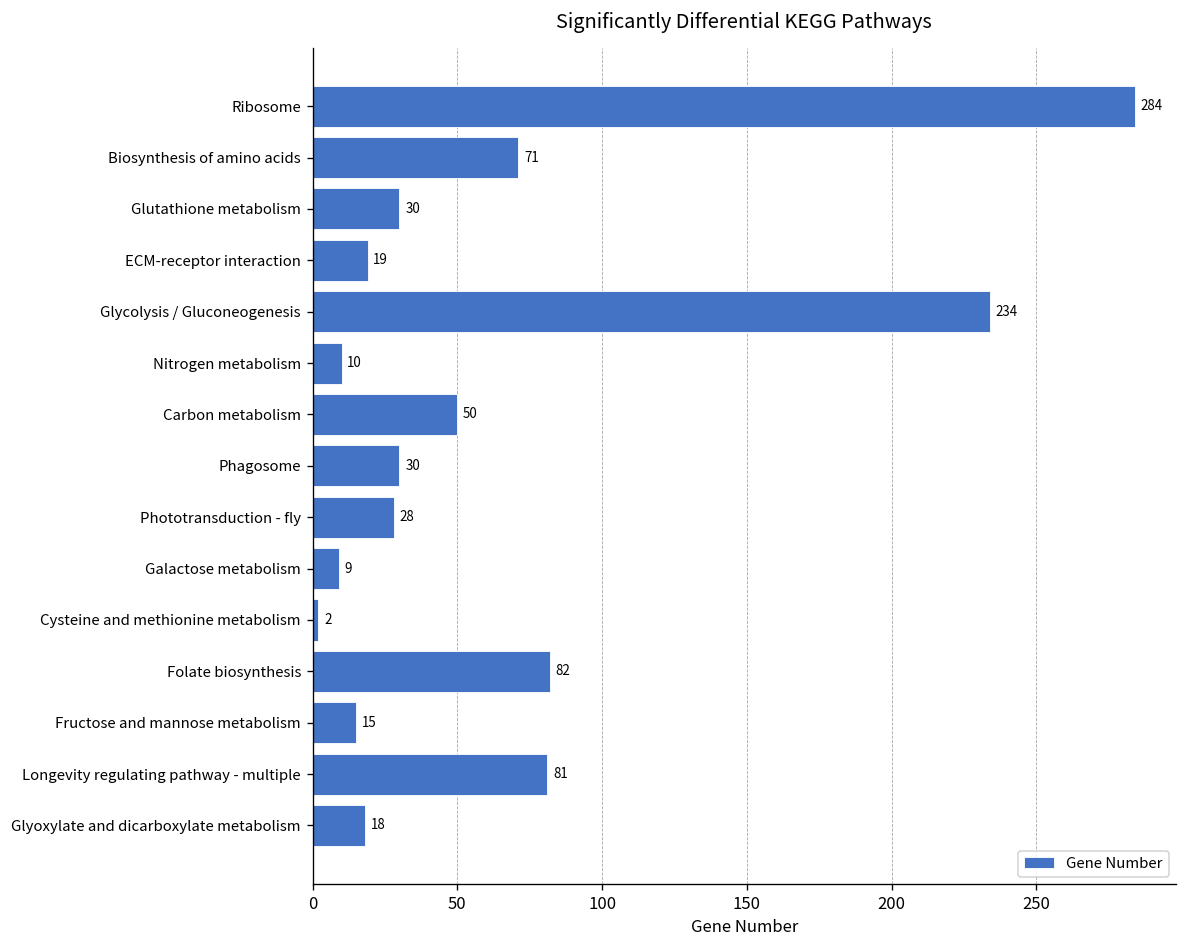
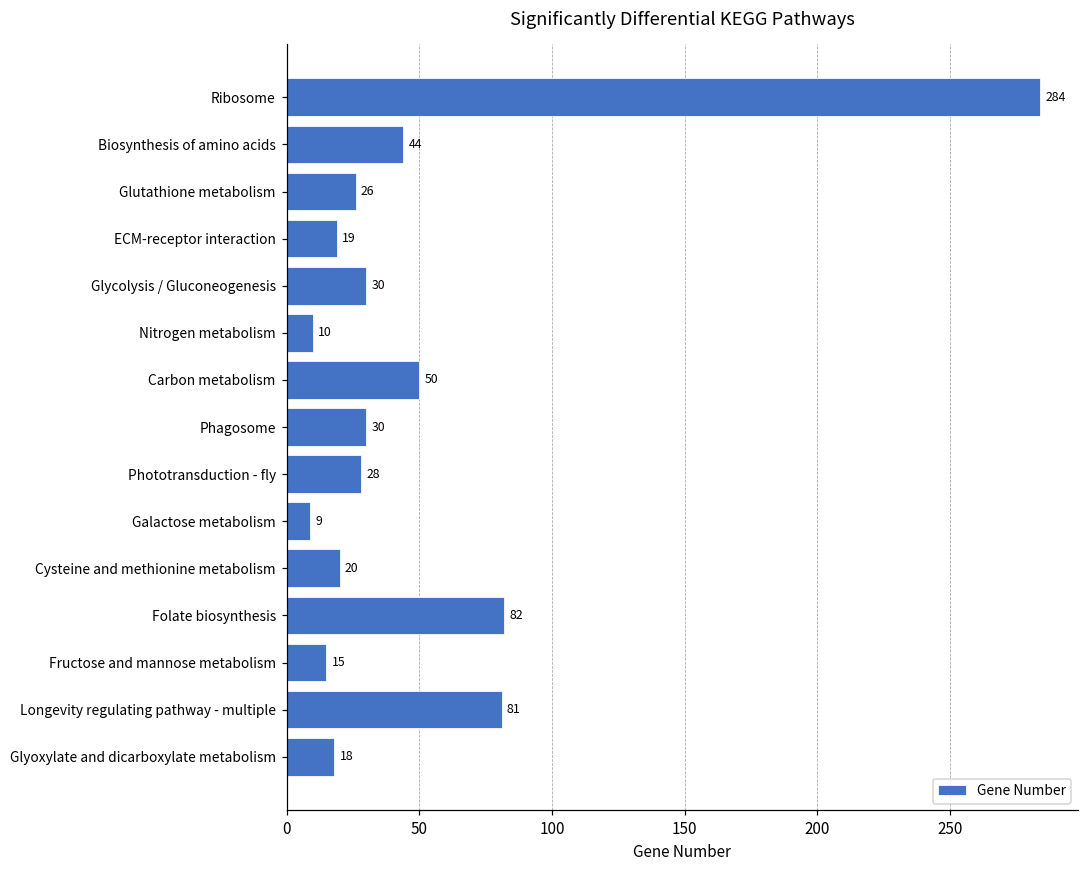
  {
    "Ribosome": 284,
-   "Biosynthesis of amino acids": 71,
-   "Glutathione metabolism": 30,
+   "Biosynthesis of amino acids": 44,
+   "Glutathione metabolism": 26,
    "ECM-receptor interaction": 19,
-   "Glycolysis / Gluconeogenesis": 234,
+   "Glycolysis / Gluconeogenesis": 30,
    "Nitrogen metabolism": 10,
    "Carbon metabolism": 50,
    "Phagosome": 30,
    "Phototransduction - fly": 28,
    "Galactose metabolism": 9,
-   "Cysteine and methionine metabolism": 2,
+   "Cysteine and methionine metabolism": 20,
    "Folate biosynthesis": 82,
    "Fructose and mannose metabolism": 15,
    "Longevity regulating pathway - multiple": 81,
    "Glyoxylate and dicarboxylate metabolism": 18
  }
